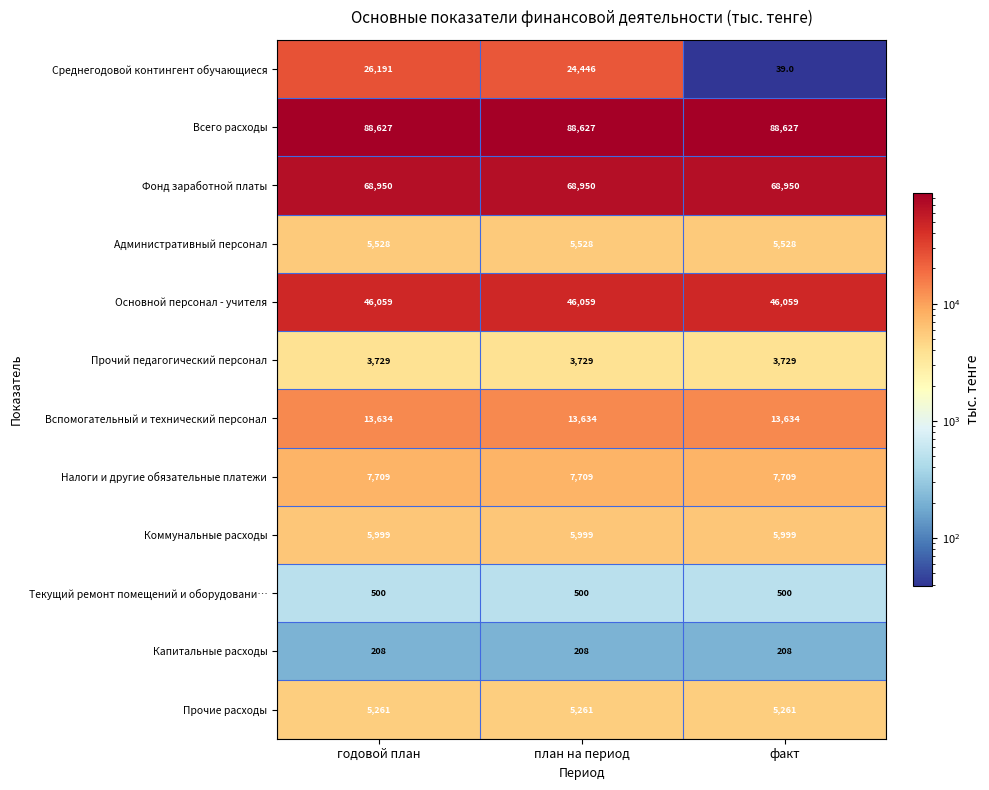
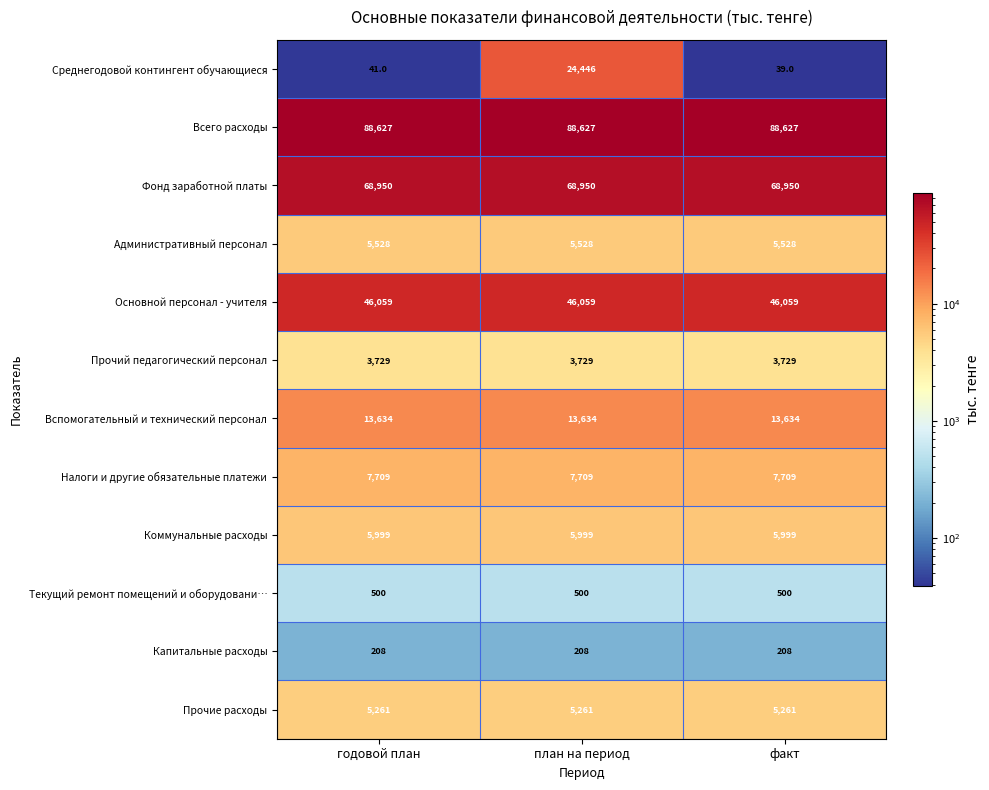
  {
    "Среднегодовой контингент обучающиеся": {
-     "годовой план": "26,191",
+     "годовой план": "41.0",
      "план на период": "24,446",
      "факт": "39.0"
    },
    "Всего расходы": {
      "годовой план": "88,627",
      "план на период": "88,627",
      "факт": "88,627"
    },
    "Фонд заработной платы": {
      "годовой план": "68,950",
      "план на период": "68,950",
      "факт": "68,950"
    },
    "Административный персонал": {
      "годовой план": "5,528",
      "план на период": "5,528",
      "факт": "5,528"
    },
    "Основной персонал - учителя": {
      "годовой план": "46,059",
      "план на период": "46,059",
      "факт": "46,059"
    },
    "Прочий педагогический персонал": {
      "годовой план": "3,729",
      "план на период": "3,729",
      "факт": "3,729"
    },
    "Вспомогательный и технический персонал": {
      "годовой план": "13,634",
      "план на период": "13,634",
      "факт": "13,634"
    },
    "Налоги и другие обязательные платежи": {
      "годовой план": "7,709",
      "план на период": "7,709",
      "факт": "7,709"
    },
    "Коммунальные расходы": {
      "годовой план": "5,999",
      "план на период": "5,999",
      "факт": "5,999"
    },
    "Текущий ремонт помещений и оборудовани…": {
      "годовой план": "500",
      "план на период": "500",
      "факт": "500"
    },
    "Капитальные расходы": {
      "годовой план": "208",
      "план на период": "208",
      "факт": "208"
    },
    "Прочие расходы": {
      "годовой план": "5,261",
      "план на период": "5,261",
      "факт": "5,261"
    }
  }
